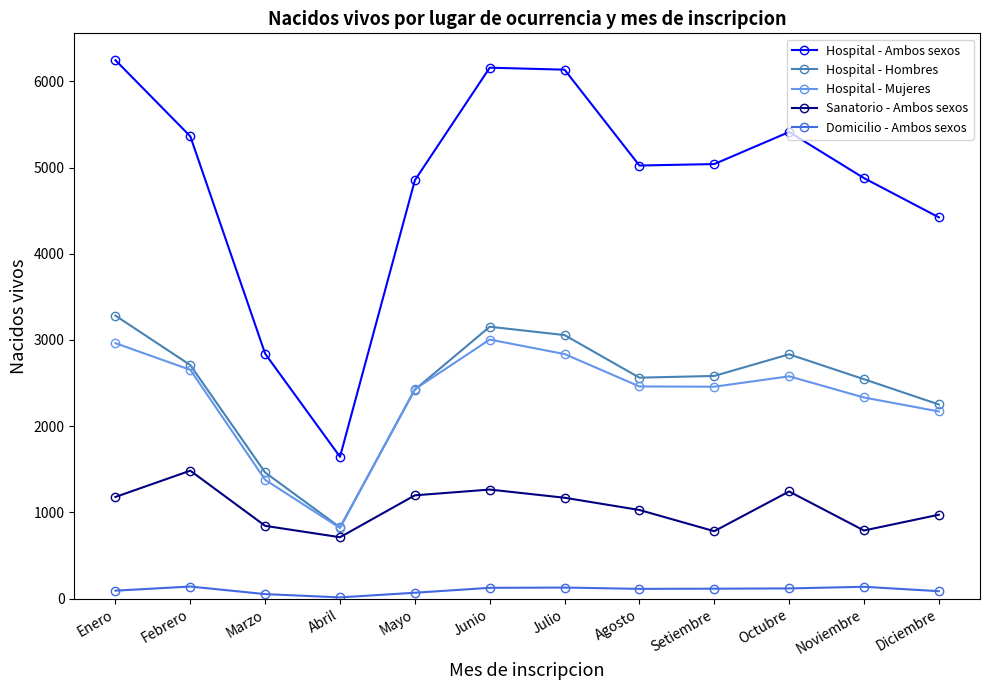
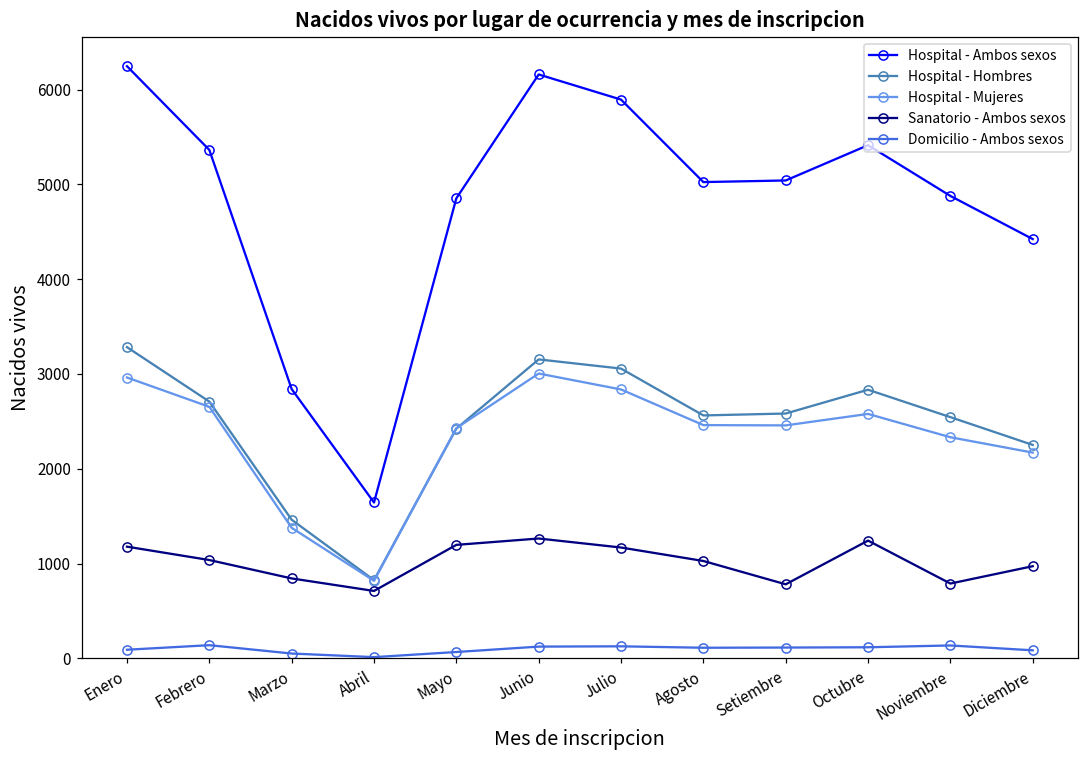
  {
    "Hospital - Ambos sexos": {
      "Enero": 6200,
      "Febrero": 5400,
      "Marzo": 2800,
      "Abril": 1600,
      "Mayo": 4900,
      "Junio": 6200,
-     "Julio": 6100,
+     "Julio": 5900,
      "Agosto": 5000,
      "Setiembre": 5000,
      "Noviembre": 4900,
      "Diciembre": 4400
    },
    "Sanatorio - Ambos sexos": {
      "Enero": 1200,
-     "Febrero": 1500,
+     "Febrero": 1000,
      "Marzo": 800,
      "Abril": 700,
      "Mayo": 1200,
      "Junio": 1300,
      "Julio": 1200,
      "Agosto": 1000,
      "Setiembre": 800,
      "Octubre": 1200,
      "Noviembre": 800,
      "Diciembre": 1000
    }
  }
